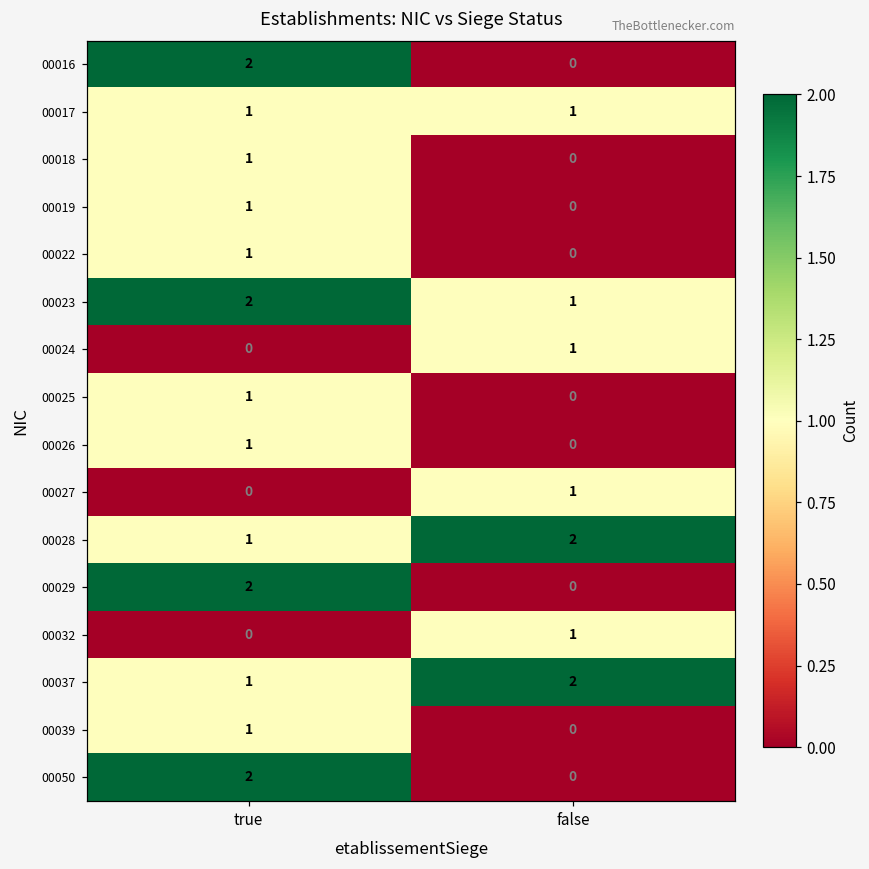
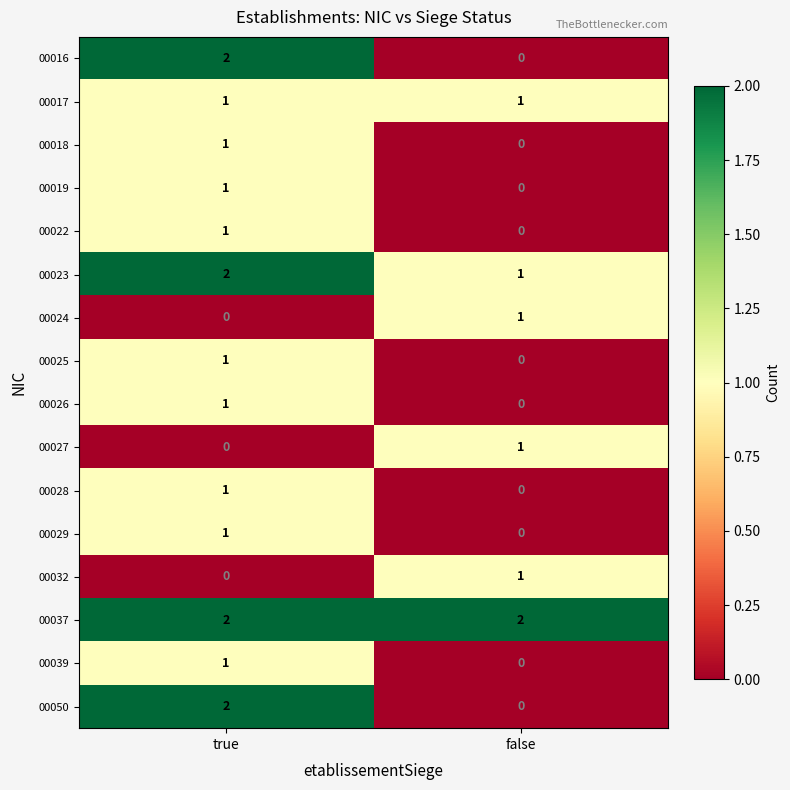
  {
    "00016": {
      "true": 2,
      "false": 0
    },
    "00017": {
      "true": 1,
      "false": 1
    },
    "00018": {
      "true": 1,
      "false": 0
    },
    "00019": {
      "true": 1,
      "false": 0
    },
    "00022": {
      "true": 1,
      "false": 0
    },
    "00023": {
      "true": 2,
      "false": 1
    },
    "00024": {
      "true": 0,
      "false": 1
    },
    "00025": {
      "true": 1,
      "false": 0
    },
    "00026": {
      "true": 1,
      "false": 0
    },
    "00027": {
      "true": 0,
      "false": 1
    },
    "00028": {
      "true": 1,
-     "false": 2
+     "false": 0
    },
    "00029": {
-     "true": 2,
+     "true": 1,
      "false": 0
    },
    "00032": {
      "true": 0,
      "false": 1
    },
    "00037": {
-     "true": 1,
+     "true": 2,
      "false": 2
    },
    "00039": {
      "true": 1,
      "false": 0
    },
    "00050": {
      "true": 2,
      "false": 0
    }
  }
